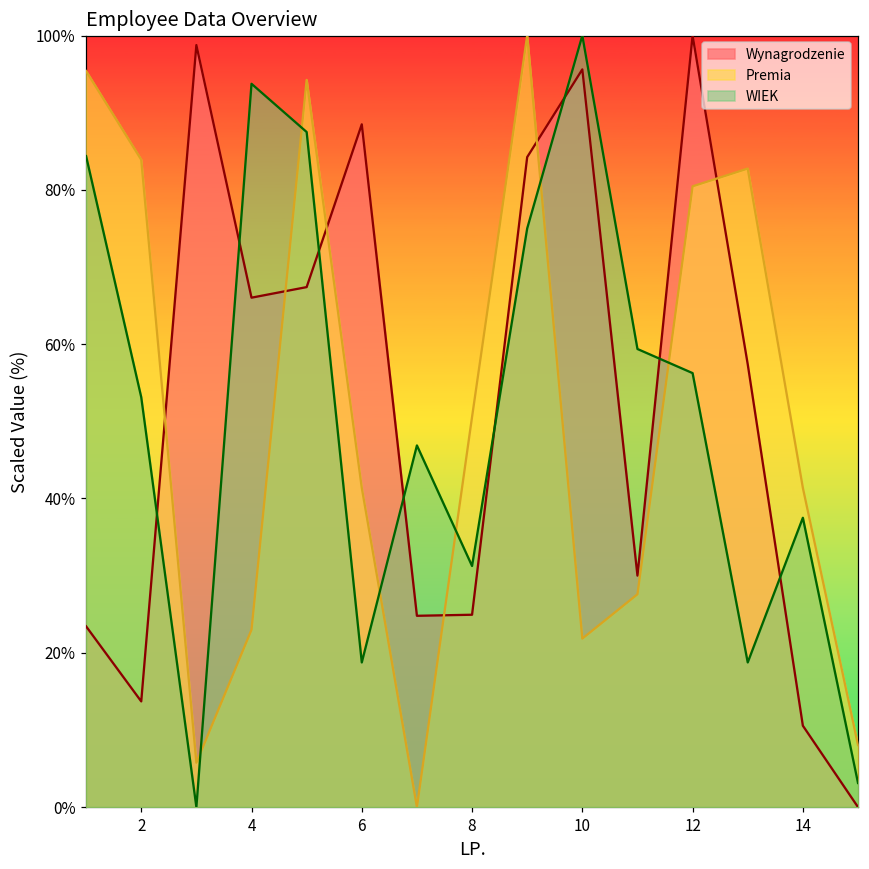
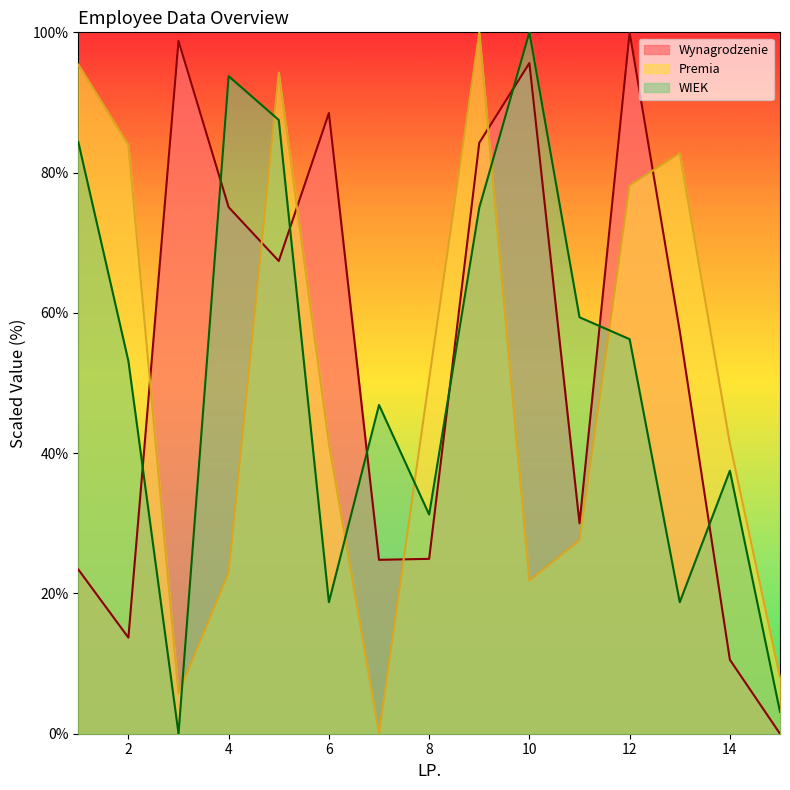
  {
    "Wynagrodzenie": {
      "2": "14%",
-     "4": "66%",
+     "4": "75%",
      "6": "88%",
      "8": "25%",
      "10": "96%",
      "12": "100%",
      "14": "11%"
    },
    "Premia": {
      "2": "84%",
      "4": "23%",
      "6": "41%",
      "8": "51%",
      "10": "22%",
-     "12": "80%",
+     "12": "78%",
      "14": "41%"
    },
    "WIEK": {
      "2": "53%",
      "4": "94%",
      "6": "19%",
      "8": "31%",
      "10": "100%",
      "12": "56%",
      "14": "38%"
    }
  }
